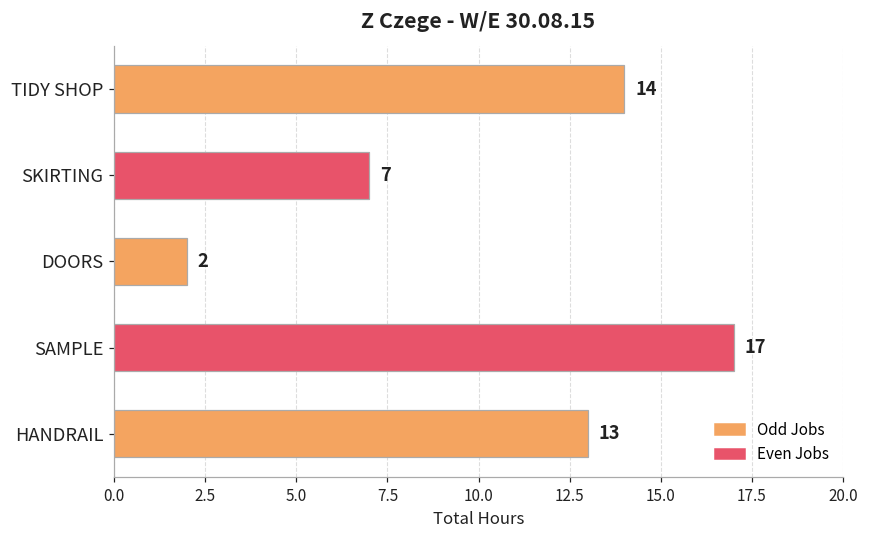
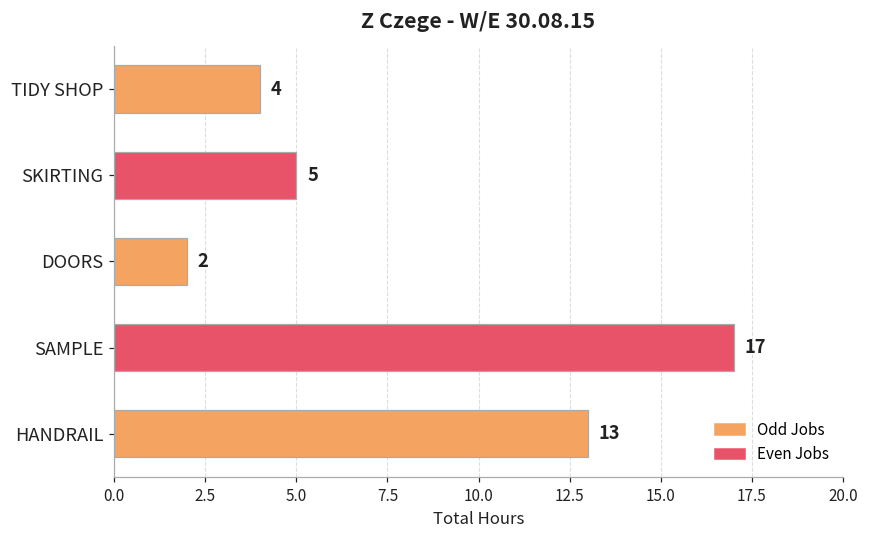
  {
-   "TIDY SHOP": 14,
-   "SKIRTING": 7,
+   "TIDY SHOP": 4,
+   "SKIRTING": 5,
    "DOORS": 2,
    "SAMPLE": 17,
    "HANDRAIL": 13
  }
